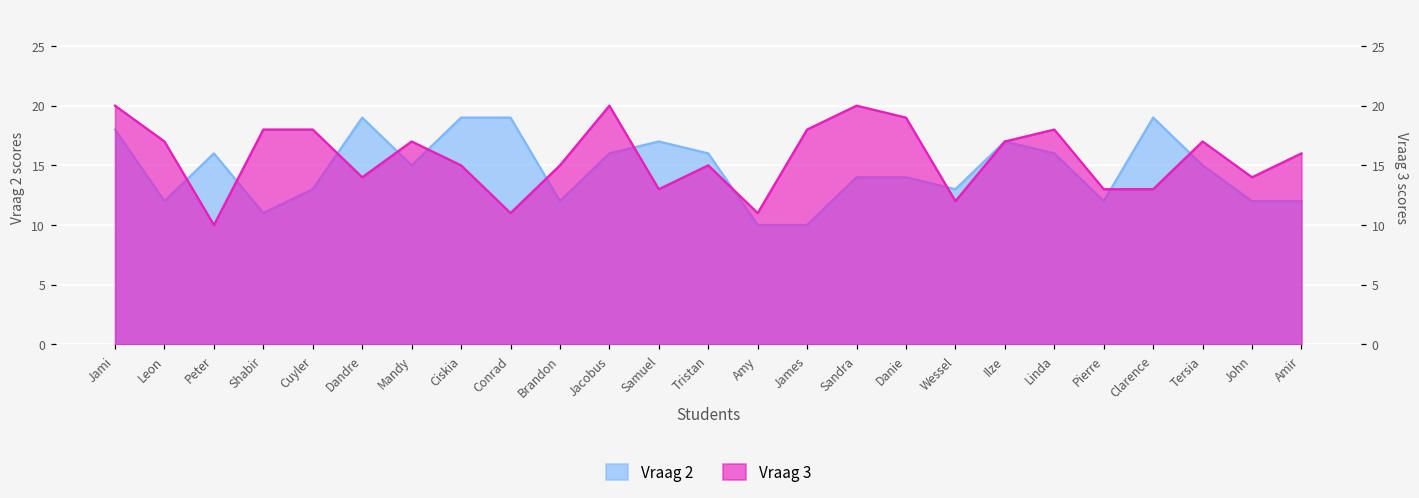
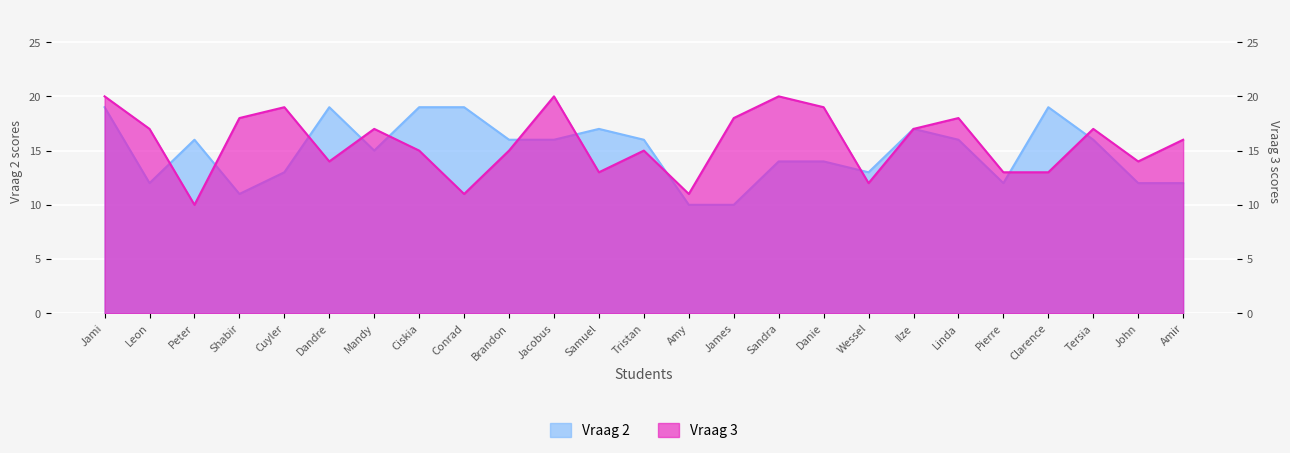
  {
    "Vraag 2": {
-     "Jami": 18,
+     "Jami": 19,
      "Leon": 12,
      "Peter": 16,
      "Shabir": 11,
      "Cuyler": 13,
      "Dandre": 19,
      "Mandy": 15,
      "Ciskia": 19,
      "Conrad": 19,
-     "Brandon": 12,
+     "Brandon": 16,
      "Jacobus": 16,
      "Samuel": 17,
      "Tristan": 16,
      "Amy": 10,
      "James": 10,
      "Sandra": 14,
      "Danie": 14,
      "Wessel": 13,
      "Ilze": 17,
      "Linda": 16,
      "Pierre": 12,
      "Clarence": 19,
-     "Tersia": 15,
+     "Tersia": 16,
      "John": 12,
      "Amir": 12
    },
    "Vraag 3": {
      "Jami": 20,
      "Leon": 17,
      "Peter": 10,
      "Shabir": 18,
-     "Cuyler": 18,
+     "Cuyler": 19,
      "Dandre": 14,
      "Mandy": 17,
      "Ciskia": 15,
      "Conrad": 11,
      "Brandon": 15,
      "Jacobus": 20,
      "Samuel": 13,
      "Tristan": 15,
      "Amy": 11,
      "James": 18,
      "Sandra": 20,
      "Danie": 19,
      "Wessel": 12,
      "Ilze": 17,
      "Linda": 18,
      "Pierre": 13,
      "Clarence": 13,
      "Tersia": 17,
      "John": 14,
      "Amir": 16
    }
  }
